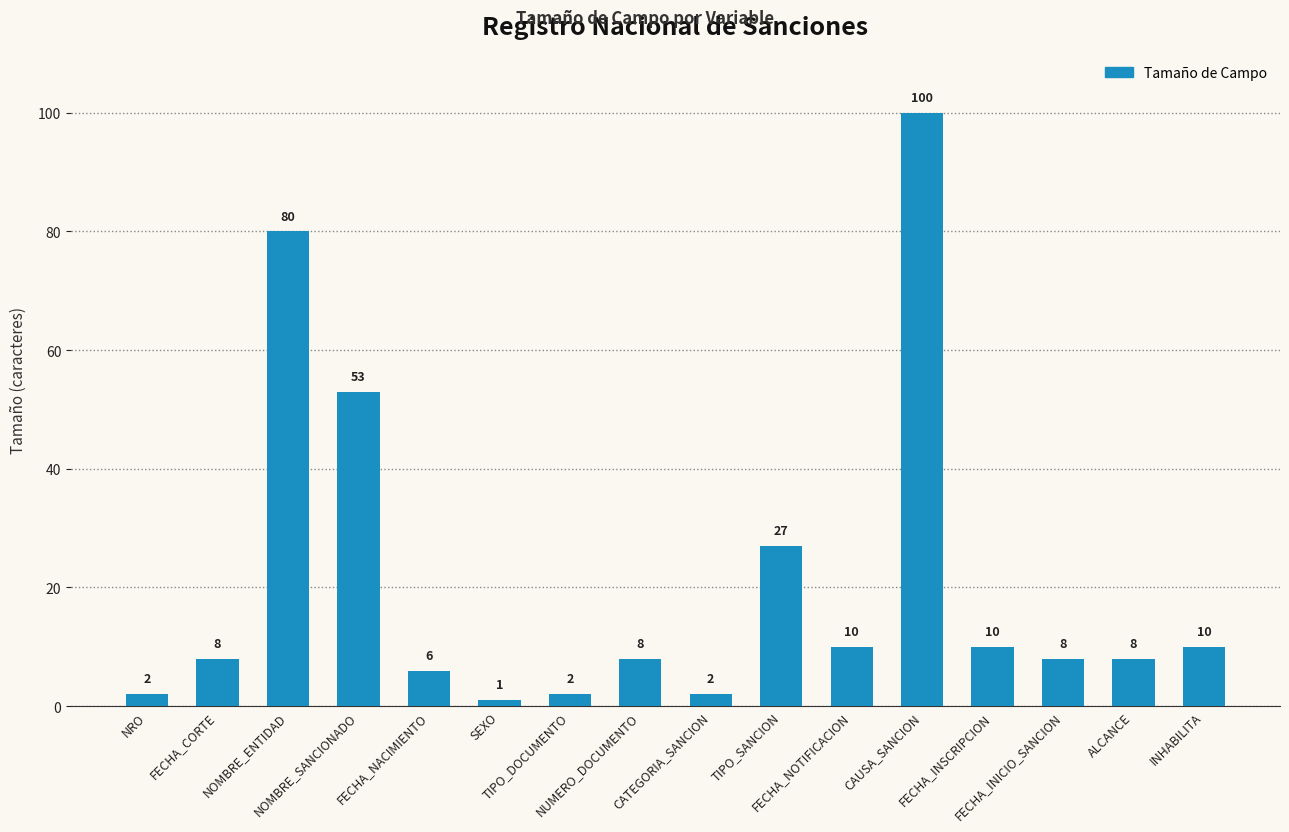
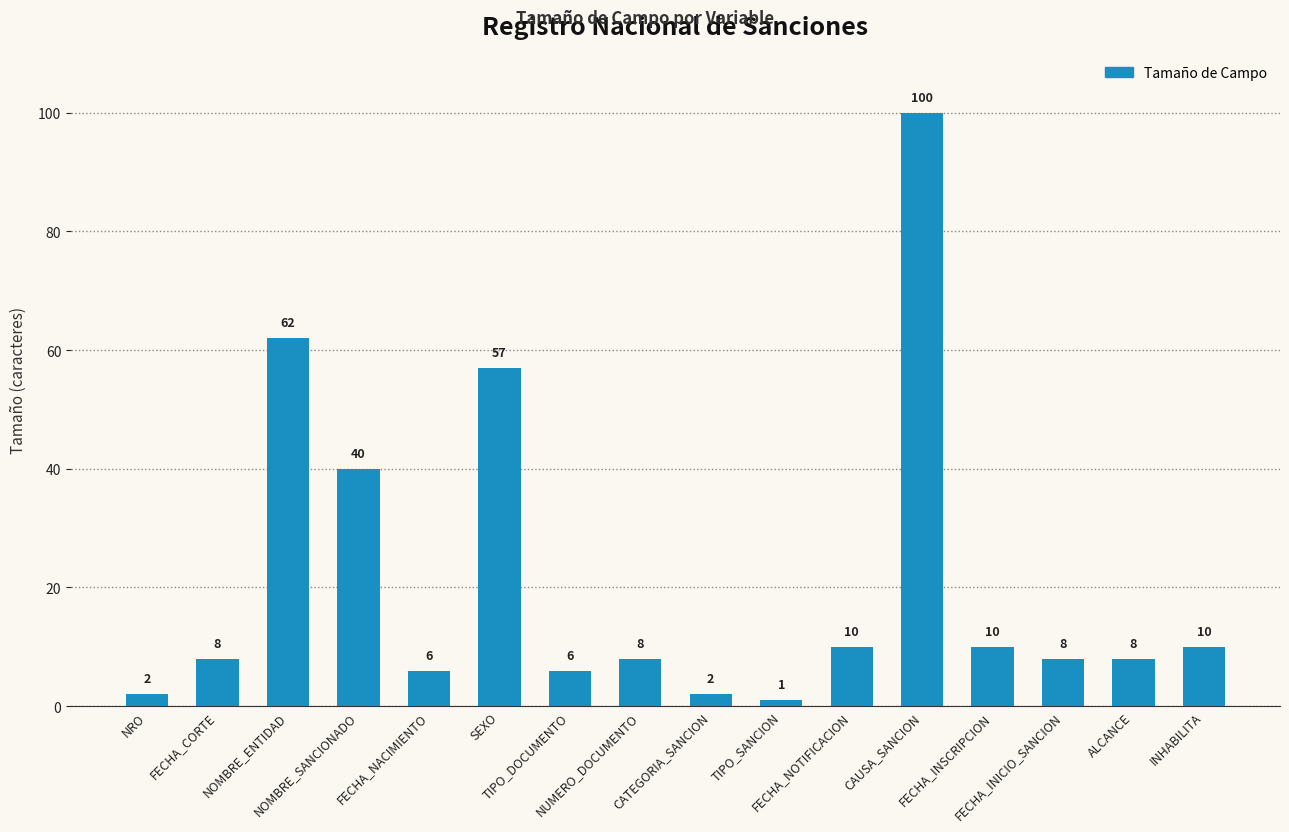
  {
    "NRO": 2,
    "FECHA_CORTE": 8,
-   "NOMBRE_ENTIDAD": 80,
-   "NOMBRE_SANCIONADO": 53,
+   "NOMBRE_ENTIDAD": 62,
+   "NOMBRE_SANCIONADO": 40,
    "FECHA_NACIMIENTO": 6,
-   "SEXO": 1,
-   "TIPO_DOCUMENTO": 2,
+   "SEXO": 57,
+   "TIPO_DOCUMENTO": 6,
    "NUMERO_DOCUMENTO": 8,
    "CATEGORIA_SANCION": 2,
-   "TIPO_SANCION": 27,
+   "TIPO_SANCION": 1,
    "FECHA_NOTIFICACION": 10,
    "CAUSA_SANCION": 100,
    "FECHA_INSCRIPCION": 10,
    "FECHA_INICIO_SANCION": 8,
    "ALCANCE": 8,
    "INHABILITA": 10
  }
